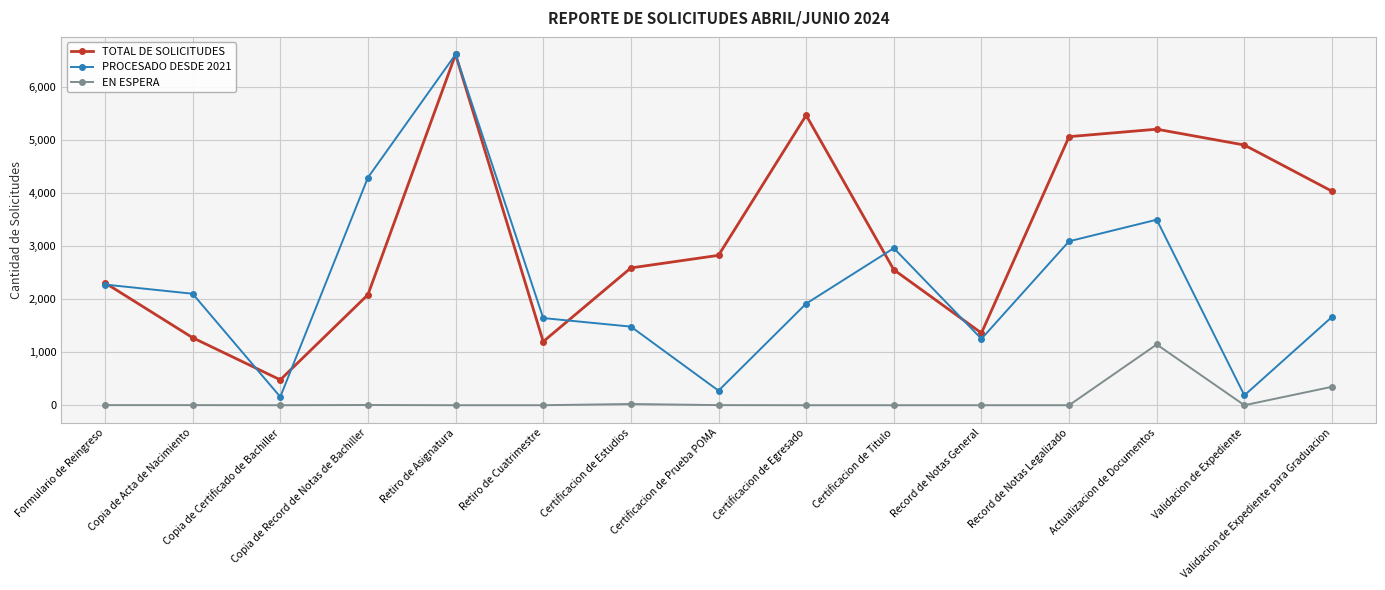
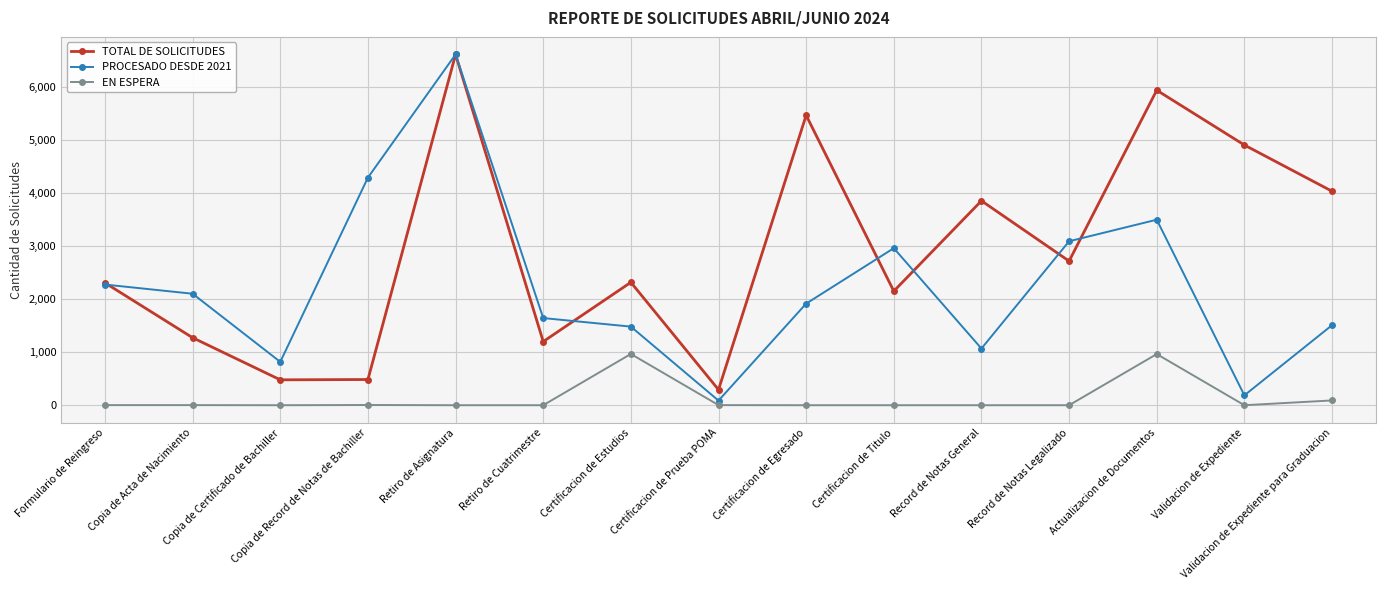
  {
    "TOTAL DE SOLICITUDES": {
      "Copia de Acta de Nacimiento": "1,300",
      "Copia de Certificado de Bachiller": "500",
-     "Copia de Record de Notas de Bachiller": "2,100",
+     "Copia de Record de Notas de Bachiller": "500",
      "Retiro de Cuatrimestre": "1,200",
-     "Certificacion de Estudios": "2,600",
-     "Certificacion de Prueba POMA": "2,800",
+     "Certificacion de Estudios": "2,300",
+     "Certificacion de Prueba POMA": "300",
      "Certificacion de Egresado": "5,500",
-     "Certificacion de Titulo": "2,600",
-     "Record de Notas General": "1,400",
-     "Record de Notas Legalizado": "5,100",
-     "Actualizacion de Documentos": "5,200",
+     "Certificacion de Titulo": "2,100",
+     "Record de Notas General": "3,800",
+     "Record de Notas Legalizado": "2,700",
+     "Actualizacion de Documentos": "5,900",
      "Validacion de Expediente": "4,900",
      "Validacion de Expediente para Graduacion": "4,000"
    },
    "PROCESADO DESDE 2021": {
      "Copia de Acta de Nacimiento": "2,100",
-     "Copia de Certificado de Bachiller": "200",
+     "Copia de Certificado de Bachiller": "800",
      "Copia de Record de Notas de Bachiller": "4,300",
      "Retiro de Cuatrimestre": "1,600",
      "Certificacion de Estudios": "1,500",
-     "Certificacion de Prueba POMA": "300",
+     "Certificacion de Prueba POMA": "100",
      "Certificacion de Egresado": "1,900",
      "Certificacion de Titulo": "3,000",
-     "Record de Notas General": "1,300",
+     "Record de Notas General": "1,100",
      "Record de Notas Legalizado": "3,100",
      "Actualizacion de Documentos": "3,500",
      "Validacion de Expediente": "200",
-     "Validacion de Expediente para Graduacion": "1,700"
+     "Validacion de Expediente para Graduacion": "1,500"
    },
    "EN ESPERA": {
      "Formulario de Reingreso": "0",
      "Copia de Acta de Nacimiento": "0",
      "Copia de Certificado de Bachiller": "0",
      "Copia de Record de Notas de Bachiller": "0",
      "Retiro de Asignatura": "0",
      "Retiro de Cuatrimestre": "0",
-     "Certificacion de Estudios": "0",
+     "Certificacion de Estudios": "1,000",
      "Certificacion de Prueba POMA": "0",
      "Certificacion de Egresado": "0",
      "Certificacion de Titulo": "0",
      "Record de Notas General": "0",
      "Record de Notas Legalizado": "0",
-     "Actualizacion de Documentos": "1,100",
+     "Actualizacion de Documentos": "1,000",
      "Validacion de Expediente": "0",
-     "Validacion de Expediente para Graduacion": "300"
+     "Validacion de Expediente para Graduacion": "100"
    }
  }
